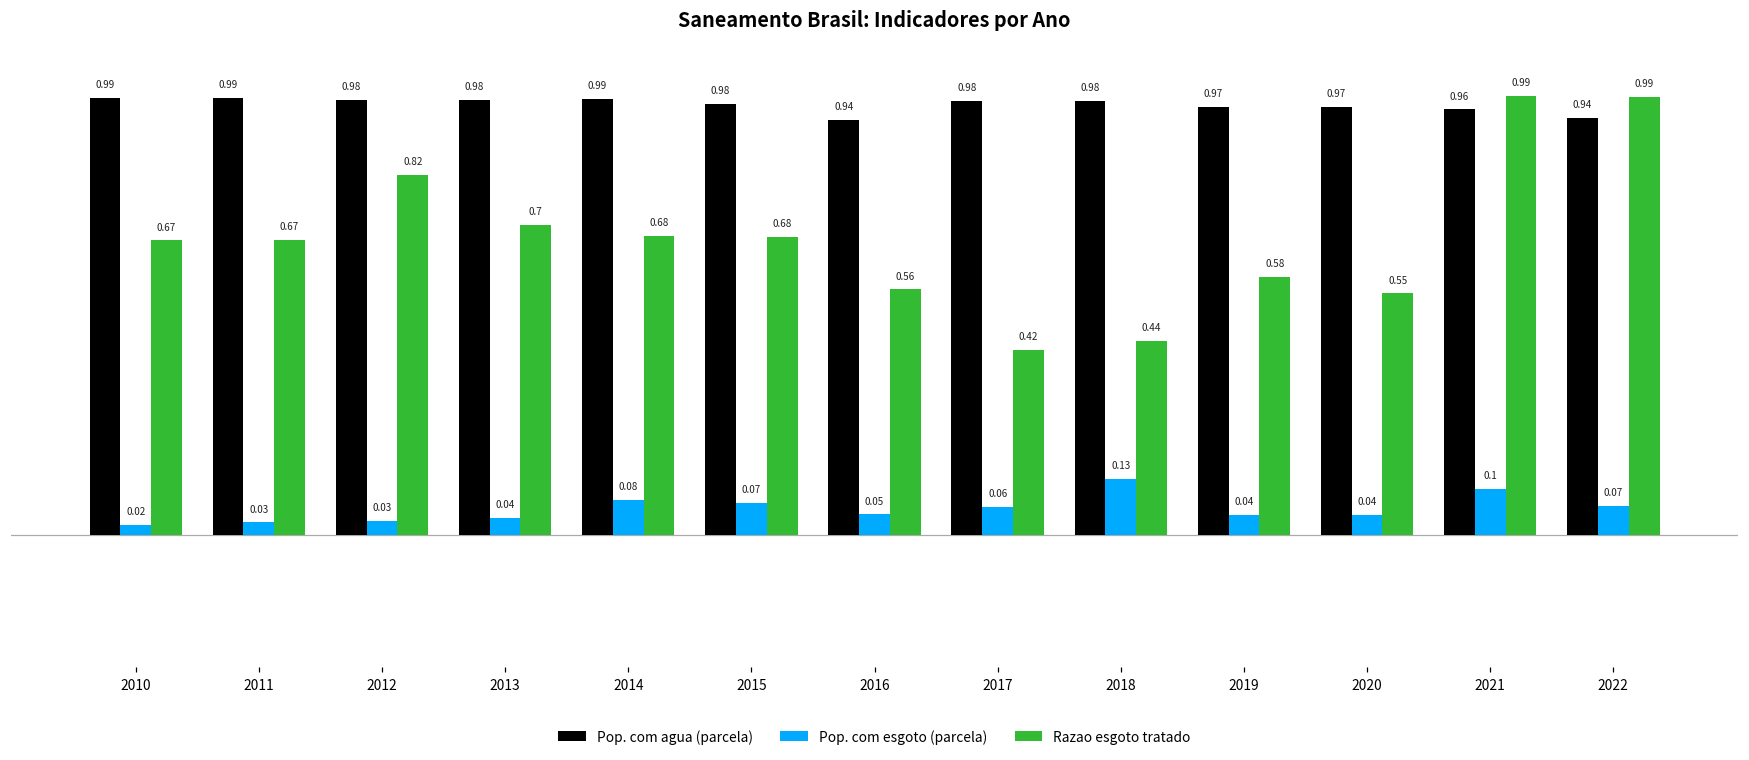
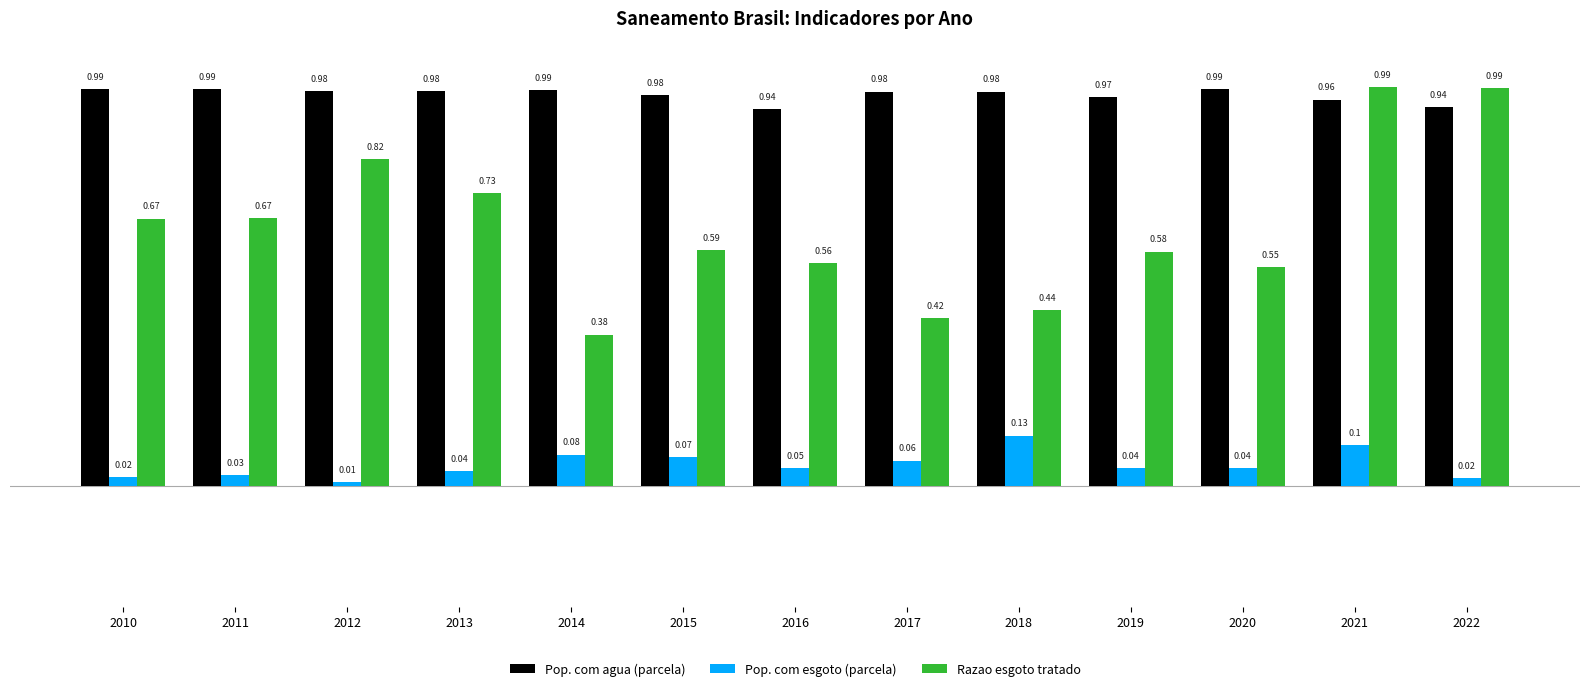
  {
    "Pop. com agua (parcela)": {
      "2010": 0.99,
      "2011": 0.99,
      "2012": 0.98,
      "2013": 0.98,
      "2014": 0.99,
      "2015": 0.98,
      "2016": 0.94,
      "2017": 0.98,
      "2018": 0.98,
      "2019": 0.97,
-     "2020": 0.97,
+     "2020": 0.99,
      "2021": 0.96,
      "2022": 0.94
    },
    "Pop. com esgoto (parcela)": {
      "2010": 0.02,
      "2011": 0.03,
-     "2012": 0.03,
+     "2012": 0.01,
      "2013": 0.04,
      "2014": 0.08,
      "2015": 0.07,
      "2016": 0.05,
      "2017": 0.06,
      "2018": 0.13,
      "2019": 0.04,
      "2020": 0.04,
      "2021": 0.1,
-     "2022": 0.07
+     "2022": 0.02
    },
    "Razao esgoto tratado": {
      "2010": 0.67,
      "2011": 0.67,
      "2012": 0.82,
-     "2013": 0.7,
-     "2014": 0.68,
-     "2015": 0.68,
+     "2013": 0.73,
+     "2014": 0.38,
+     "2015": 0.59,
      "2016": 0.56,
      "2017": 0.42,
      "2018": 0.44,
      "2019": 0.58,
      "2020": 0.55,
      "2021": 0.99,
      "2022": 0.99
    }
  }
